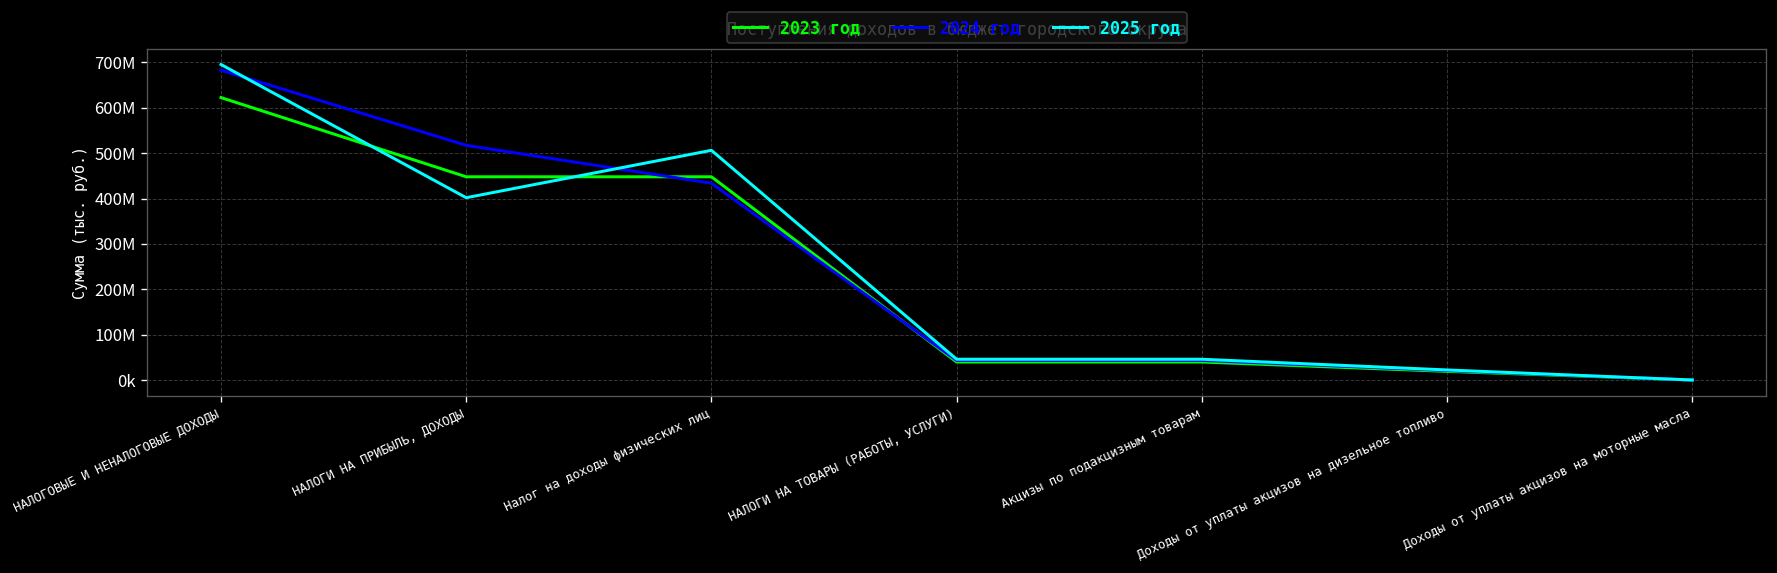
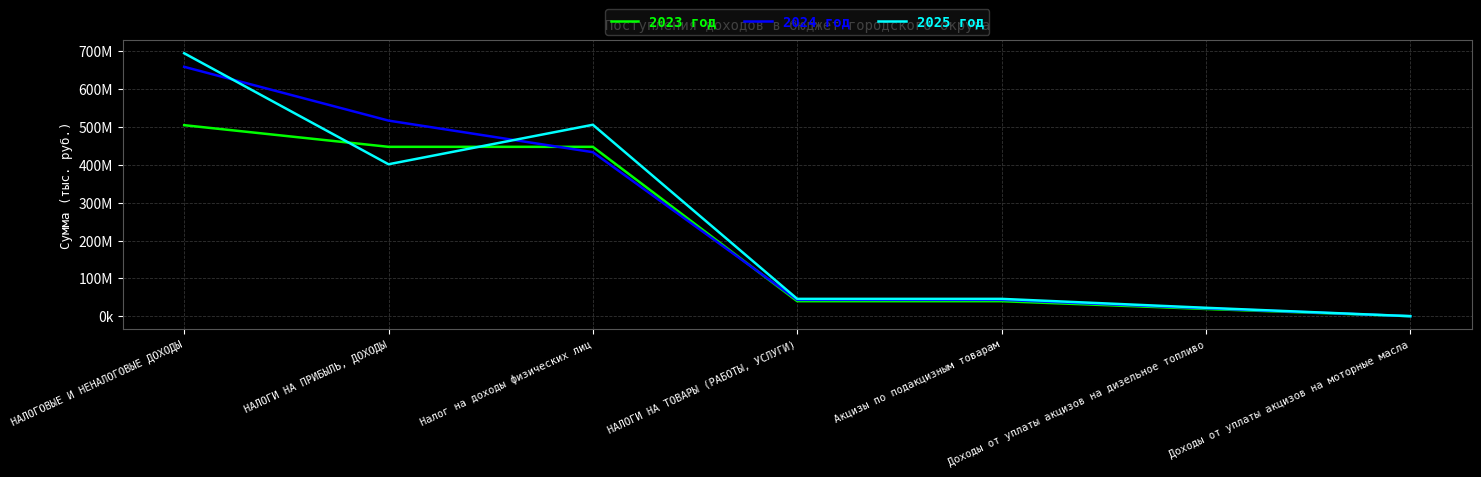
  {
    "2023 год": {
-     "НАЛОГОВЫЕ И НЕНАЛОГОВЫЕ ДОХОДЫ": 620000000,
+     "НАЛОГОВЫЕ И НЕНАЛОГОВЫЕ ДОХОДЫ": 510000000,
      "НАЛОГИ НА ПРИБЫЛЬ, ДОХОДЫ": 450000000,
      "Налог на доходы физических лиц": 450000000
    },
    "2024 год": {
-     "НАЛОГОВЫЕ И НЕНАЛОГОВЫЕ ДОХОДЫ": 680000000,
+     "НАЛОГОВЫЕ И НЕНАЛОГОВЫЕ ДОХОДЫ": 660000000,
      "НАЛОГИ НА ПРИБЫЛЬ, ДОХОДЫ": 520000000,
      "Налог на доходы физических лиц": 430000000
    },
    "2025 год": {
      "НАЛОГОВЫЕ И НЕНАЛОГОВЫЕ ДОХОДЫ": 700000000,
      "НАЛОГИ НА ПРИБЫЛЬ, ДОХОДЫ": 400000000,
      "Налог на доходы физических лиц": 510000000
    }
  }
